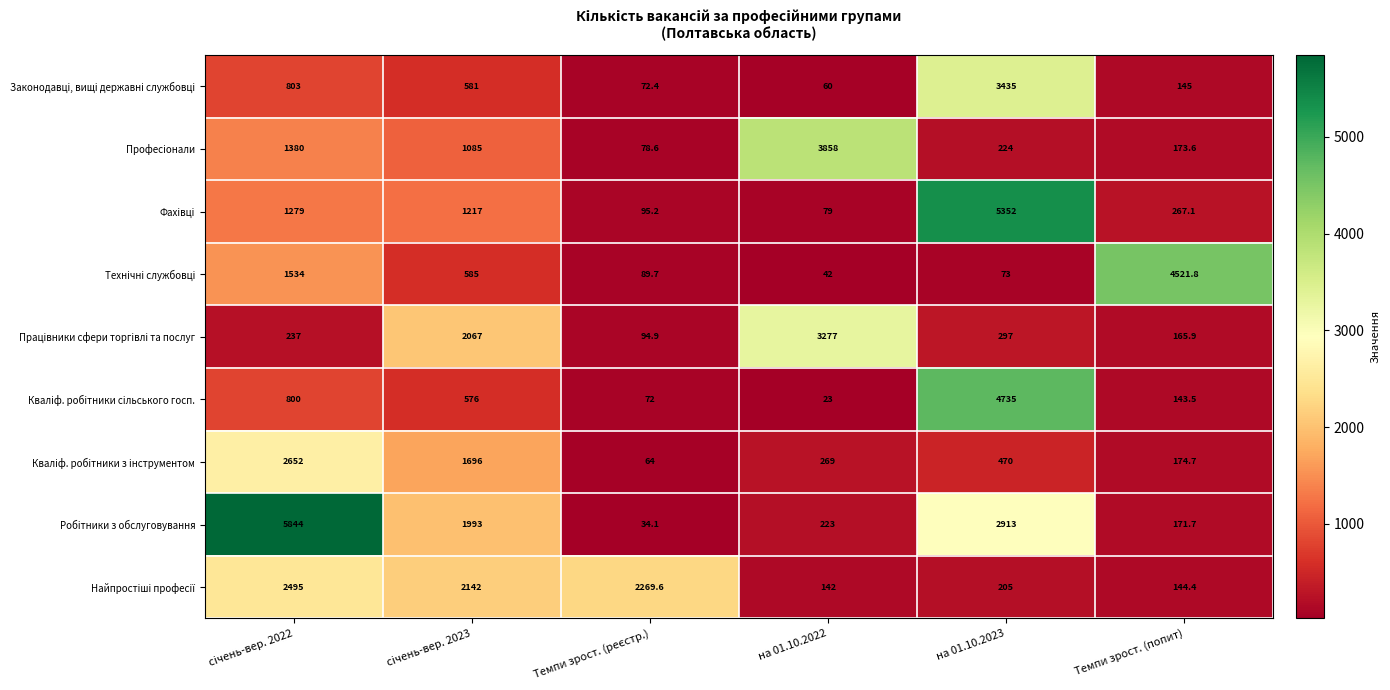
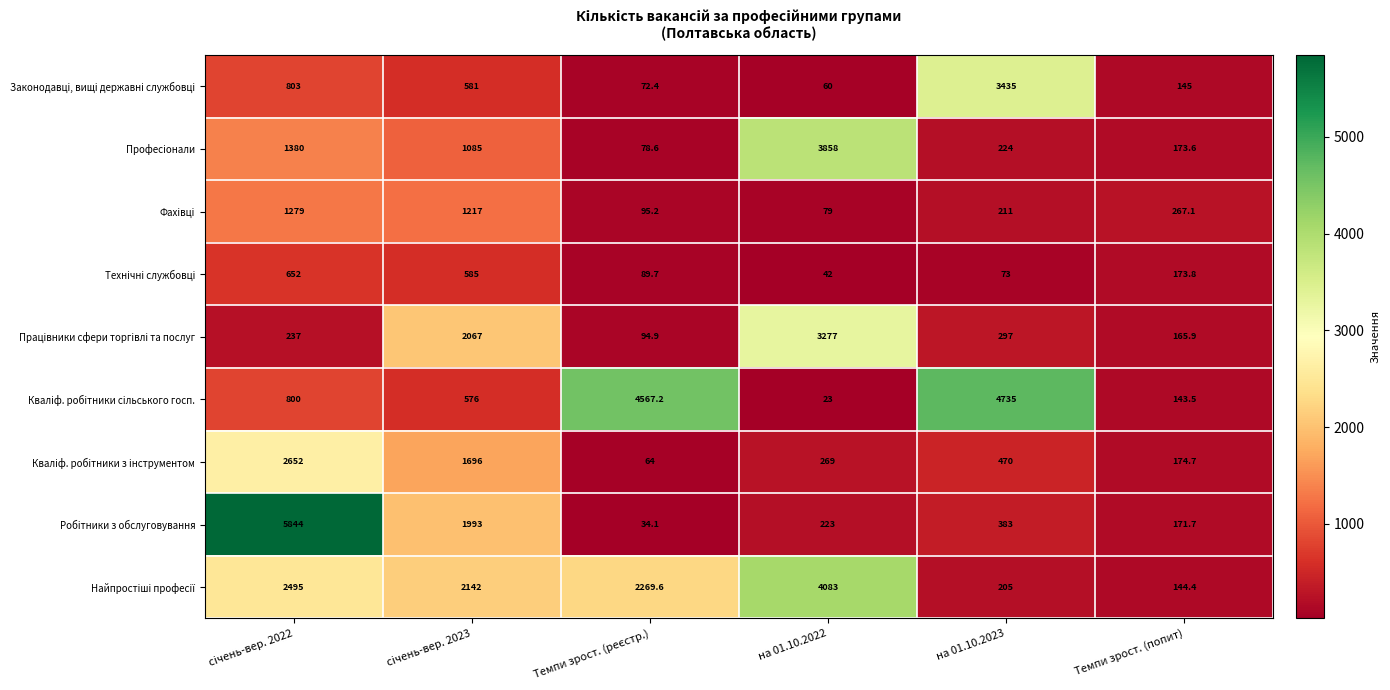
  {
    "Законодавці, вищі державні службовці": {
      "січень-вер. 2022": 803,
      "січень-вер. 2023": 581,
      "Темпи зрост. (реєстр.)": 72.4,
      "на 01.10.2022": 60,
      "на 01.10.2023": 3435,
      "Темпи зрост. (попит)": 145
    },
    "Професіонали": {
      "січень-вер. 2022": 1380,
      "січень-вер. 2023": 1085,
      "Темпи зрост. (реєстр.)": 78.6,
      "на 01.10.2022": 3858,
      "на 01.10.2023": 224,
      "Темпи зрост. (попит)": 173.6
    },
    "Фахівці": {
      "січень-вер. 2022": 1279,
      "січень-вер. 2023": 1217,
      "Темпи зрост. (реєстр.)": 95.2,
      "на 01.10.2022": 79,
-     "на 01.10.2023": 5352,
+     "на 01.10.2023": 211,
      "Темпи зрост. (попит)": 267.1
    },
    "Технічні службовці": {
-     "січень-вер. 2022": 1534,
+     "січень-вер. 2022": 652,
      "січень-вер. 2023": 585,
      "Темпи зрост. (реєстр.)": 89.7,
      "на 01.10.2022": 42,
      "на 01.10.2023": 73,
-     "Темпи зрост. (попит)": 4521.8
+     "Темпи зрост. (попит)": 173.8
    },
    "Працівники сфери торгівлі та послуг": {
      "січень-вер. 2022": 237,
      "січень-вер. 2023": 2067,
      "Темпи зрост. (реєстр.)": 94.9,
      "на 01.10.2022": 3277,
      "на 01.10.2023": 297,
      "Темпи зрост. (попит)": 165.9
    },
    "Кваліф. робітники сільського госп.": {
      "січень-вер. 2022": 800,
      "січень-вер. 2023": 576,
-     "Темпи зрост. (реєстр.)": 72,
+     "Темпи зрост. (реєстр.)": 4567.2,
      "на 01.10.2022": 23,
      "на 01.10.2023": 4735,
      "Темпи зрост. (попит)": 143.5
    },
    "Кваліф. робітники з інструментом": {
      "січень-вер. 2022": 2652,
      "січень-вер. 2023": 1696,
      "Темпи зрост. (реєстр.)": 64,
      "на 01.10.2022": 269,
      "на 01.10.2023": 470,
      "Темпи зрост. (попит)": 174.7
    },
    "Робітники з обслуговування": {
      "січень-вер. 2022": 5844,
      "січень-вер. 2023": 1993,
      "Темпи зрост. (реєстр.)": 34.1,
      "на 01.10.2022": 223,
-     "на 01.10.2023": 2913,
+     "на 01.10.2023": 383,
      "Темпи зрост. (попит)": 171.7
    },
    "Найпростіші професії": {
      "січень-вер. 2022": 2495,
      "січень-вер. 2023": 2142,
      "Темпи зрост. (реєстр.)": 2269.6,
-     "на 01.10.2022": 142,
+     "на 01.10.2022": 4083,
      "на 01.10.2023": 205,
      "Темпи зрост. (попит)": 144.4
    }
  }
